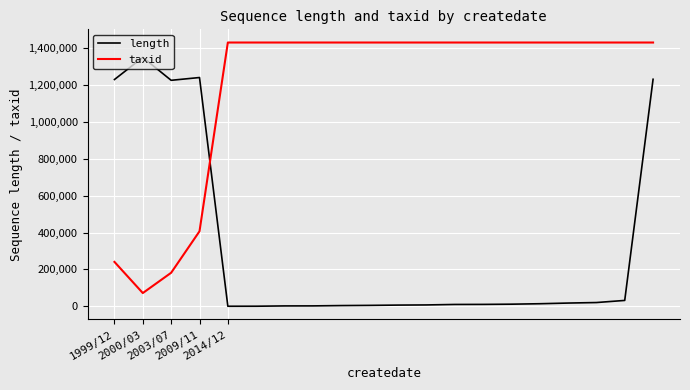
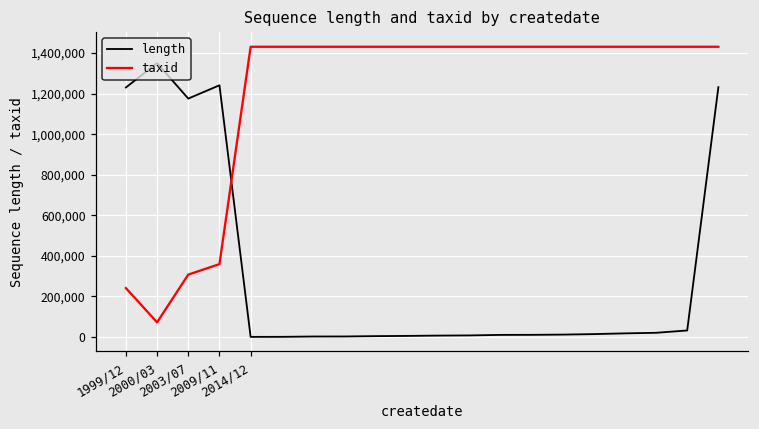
  {
    "length": {
      "1999/12": "1,230,000",
-     "2003/07": "1,230,000",
+     "2003/07": "1,180,000",
      "2009/11": "1,240,000",
      "2014/12": "0"
    },
    "taxid": {
      "1999/12": "240,000",
      "2000/03": "70,000",
-     "2003/07": "180,000",
-     "2009/11": "410,000",
+     "2003/07": "310,000",
+     "2009/11": "360,000",
      "2014/12": "1,430,000"
    }
  }
